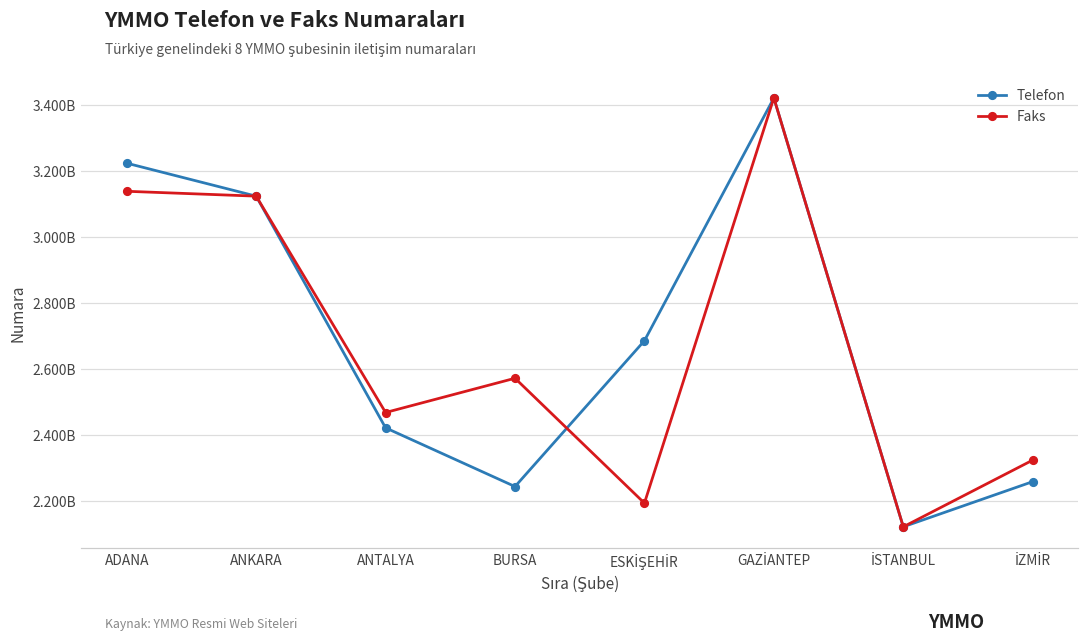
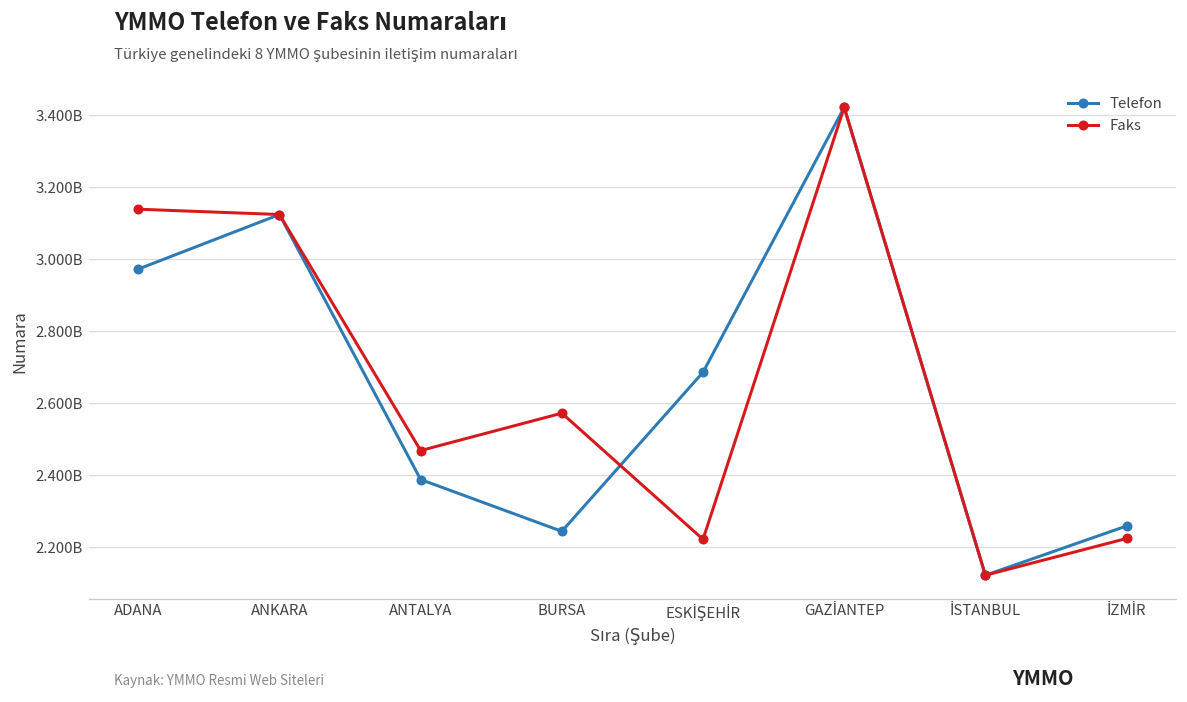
  {
    "Telefon": {
-     "ADANA": 3220000000,
-     "ANTALYA": 2420000000,
+     "ADANA": 2970000000,
+     "ANTALYA": 2390000000,
      "BURSA": 2240000000,
      "ESKİŞEHİR": 2690000000,
      "İZMİR": 2260000000
    },
    "Faks": {
      "ADANA": 3140000000,
      "ANTALYA": 2470000000,
      "BURSA": 2570000000,
-     "ESKİŞEHİR": 2190000000,
-     "İZMİR": 2320000000
+     "ESKİŞEHİR": 2220000000,
+     "İZMİR": 2220000000
    }
  }
